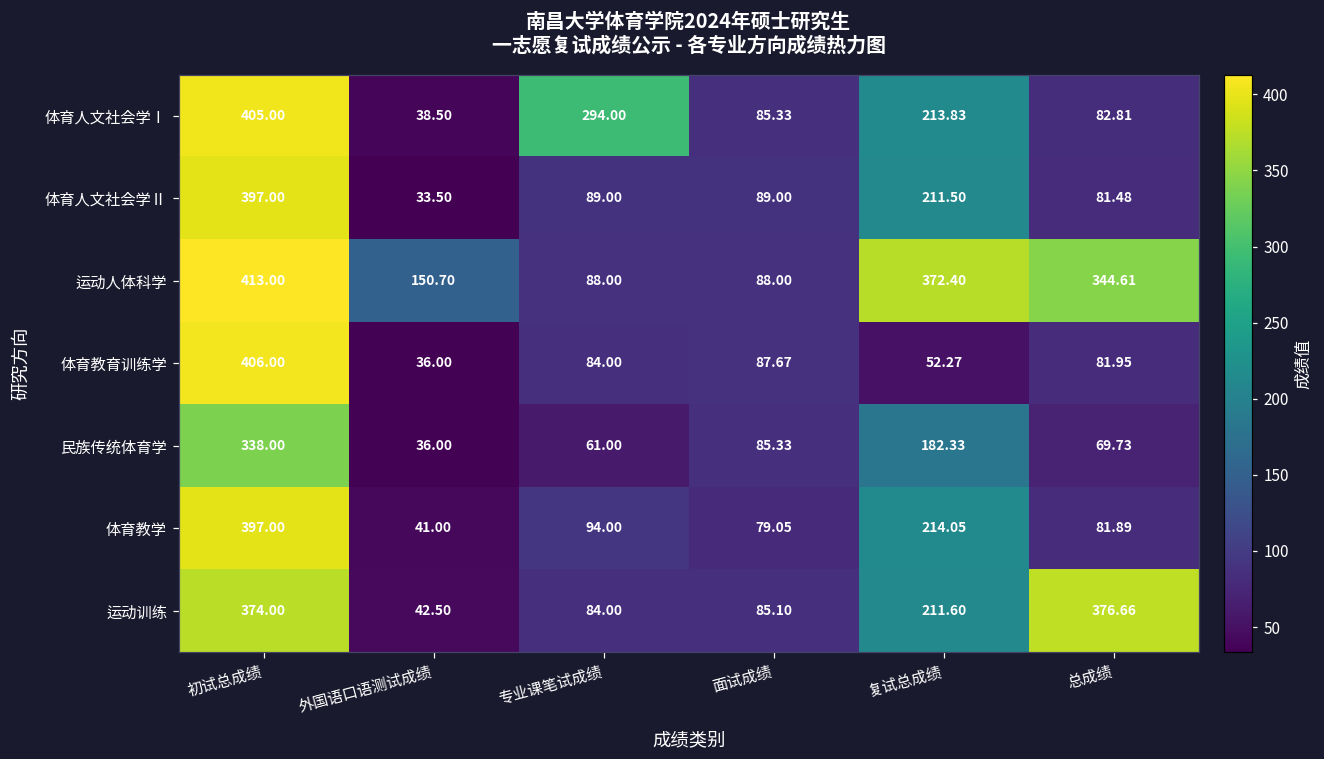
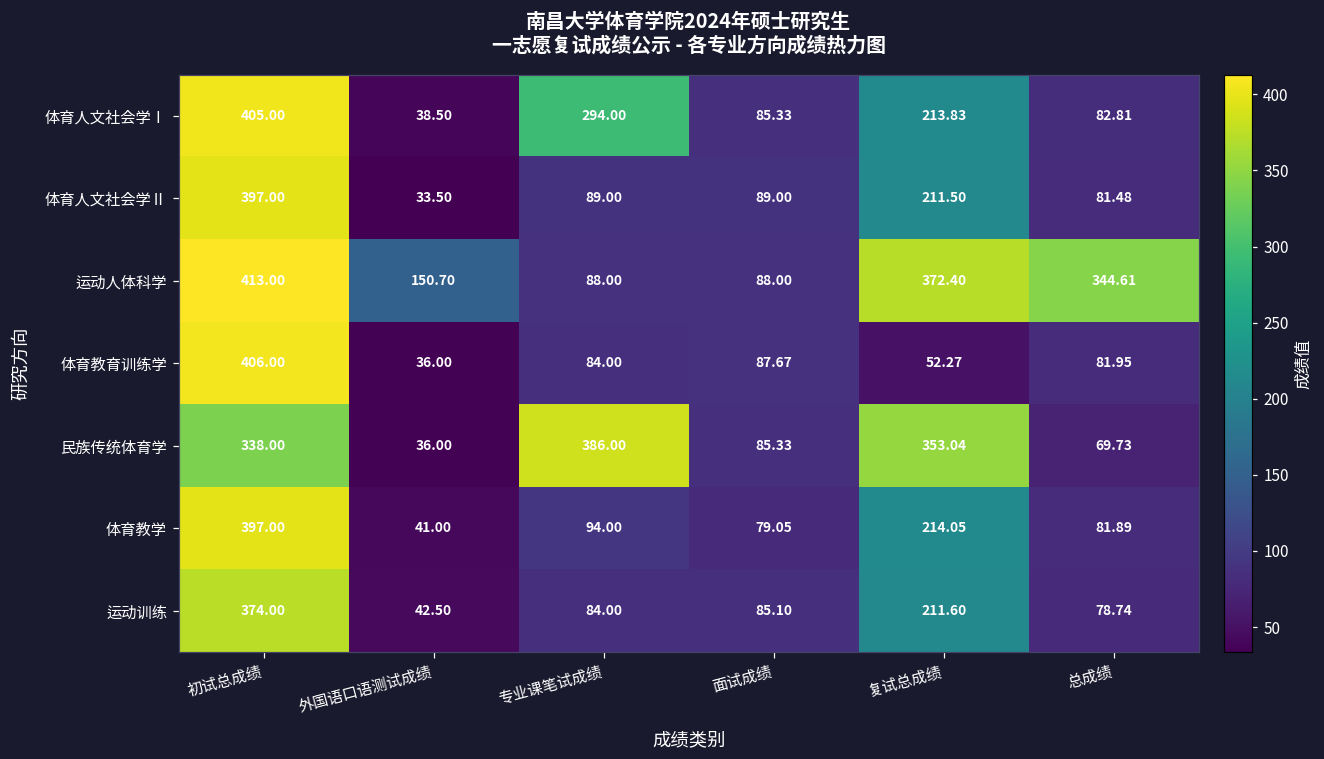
  {
    "体育人文社会学Ⅰ": {
      "初试总成绩": 405.00,
      "外国语口语测试成绩": 38.50,
      "专业课笔试成绩": 294.00,
      "面试成绩": 85.33,
      "复试总成绩": 213.83,
      "总成绩": 82.81
    },
    "体育人文社会学Ⅱ": {
      "初试总成绩": 397.00,
      "外国语口语测试成绩": 33.50,
      "专业课笔试成绩": 89.00,
      "面试成绩": 89.00,
      "复试总成绩": 211.50,
      "总成绩": 81.48
    },
    "运动人体科学": {
      "初试总成绩": 413.00,
      "外国语口语测试成绩": 150.70,
      "专业课笔试成绩": 88.00,
      "面试成绩": 88.00,
      "复试总成绩": 372.40,
      "总成绩": 344.61
    },
    "体育教育训练学": {
      "初试总成绩": 406.00,
      "外国语口语测试成绩": 36.00,
      "专业课笔试成绩": 84.00,
      "面试成绩": 87.67,
      "复试总成绩": 52.27,
      "总成绩": 81.95
    },
    "民族传统体育学": {
      "初试总成绩": 338.00,
      "外国语口语测试成绩": 36.00,
-     "专业课笔试成绩": 61.00,
+     "专业课笔试成绩": 386.00,
      "面试成绩": 85.33,
-     "复试总成绩": 182.33,
+     "复试总成绩": 353.04,
      "总成绩": 69.73
    },
    "体育教学": {
      "初试总成绩": 397.00,
      "外国语口语测试成绩": 41.00,
      "专业课笔试成绩": 94.00,
      "面试成绩": 79.05,
      "复试总成绩": 214.05,
      "总成绩": 81.89
    },
    "运动训练": {
      "初试总成绩": 374.00,
      "外国语口语测试成绩": 42.50,
      "专业课笔试成绩": 84.00,
      "面试成绩": 85.10,
      "复试总成绩": 211.60,
-     "总成绩": 376.66
+     "总成绩": 78.74
    }
  }
